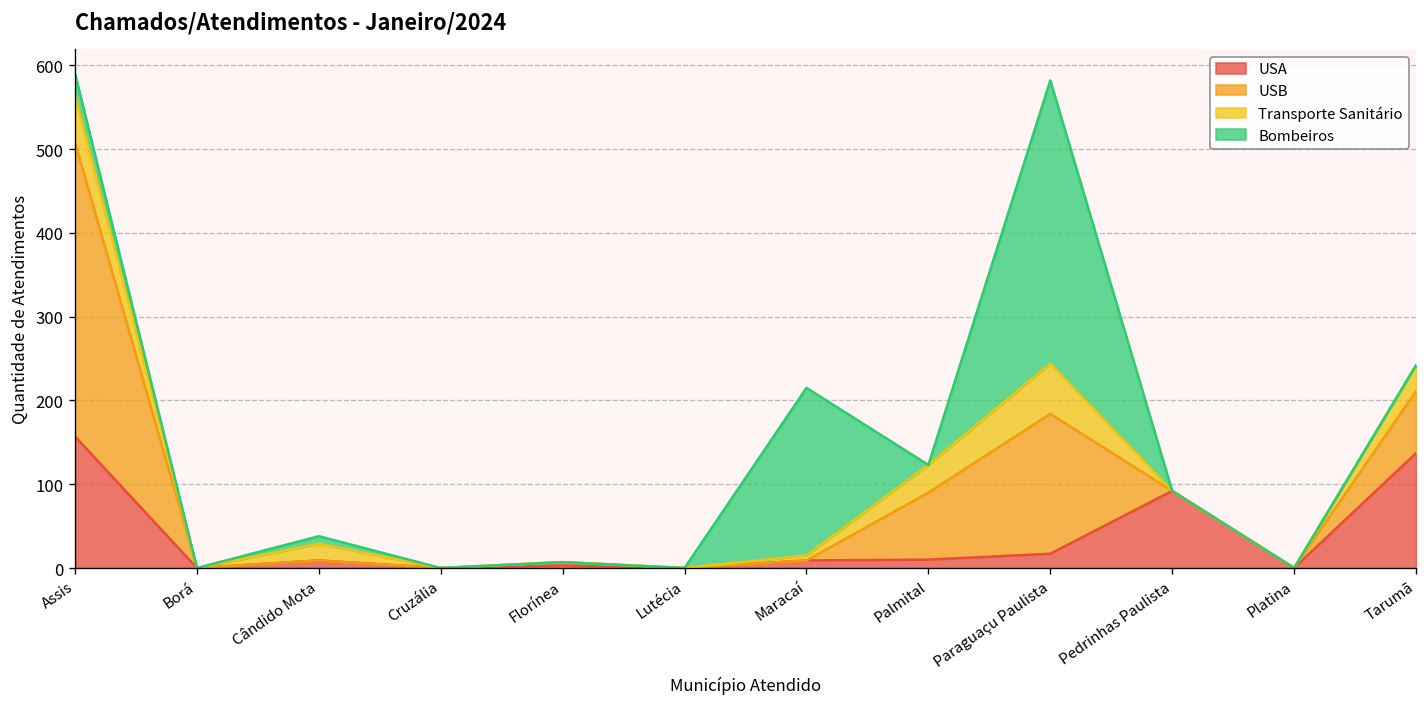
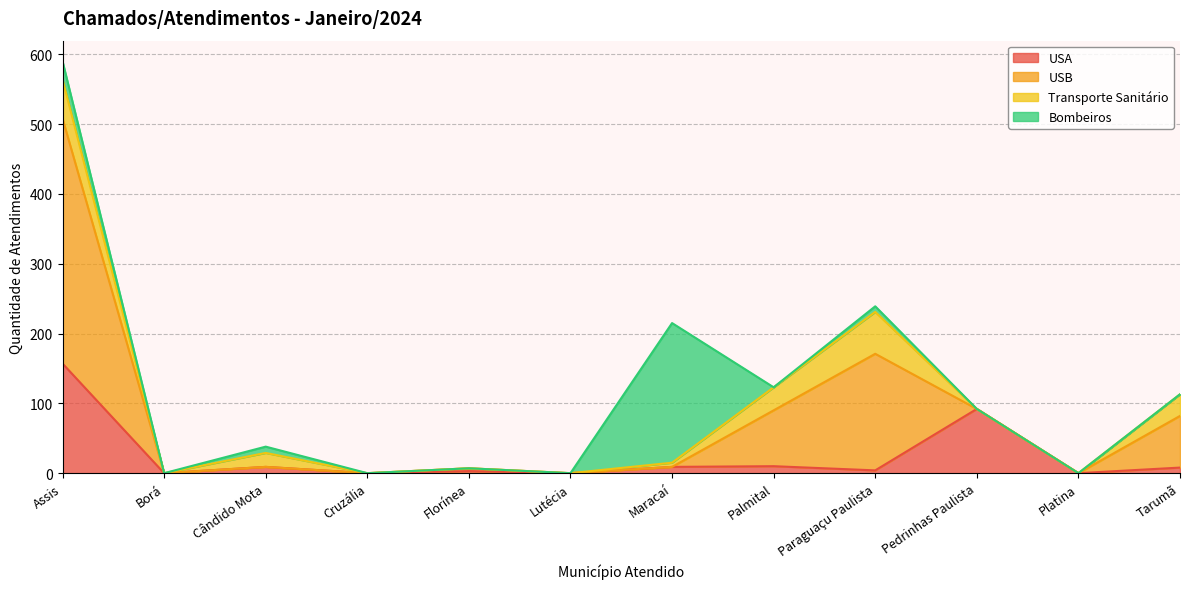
  {
    "USA": {
      "Assis": 160,
      "Florínea": 0,
      "Palmital": 10,
-     "Paraguaçu Paulista": 20,
-     "Tarumã": 140
+     "Paraguaçu Paulista": 0,
+     "Tarumã": 10
    },
    "Bombeiros": {
      "Assis": 30,
      "Cândido Mota": 10,
      "Maracaí": 200,
-     "Paraguaçu Paulista": 340
+     "Paraguaçu Paulista": 10
    }
  }
